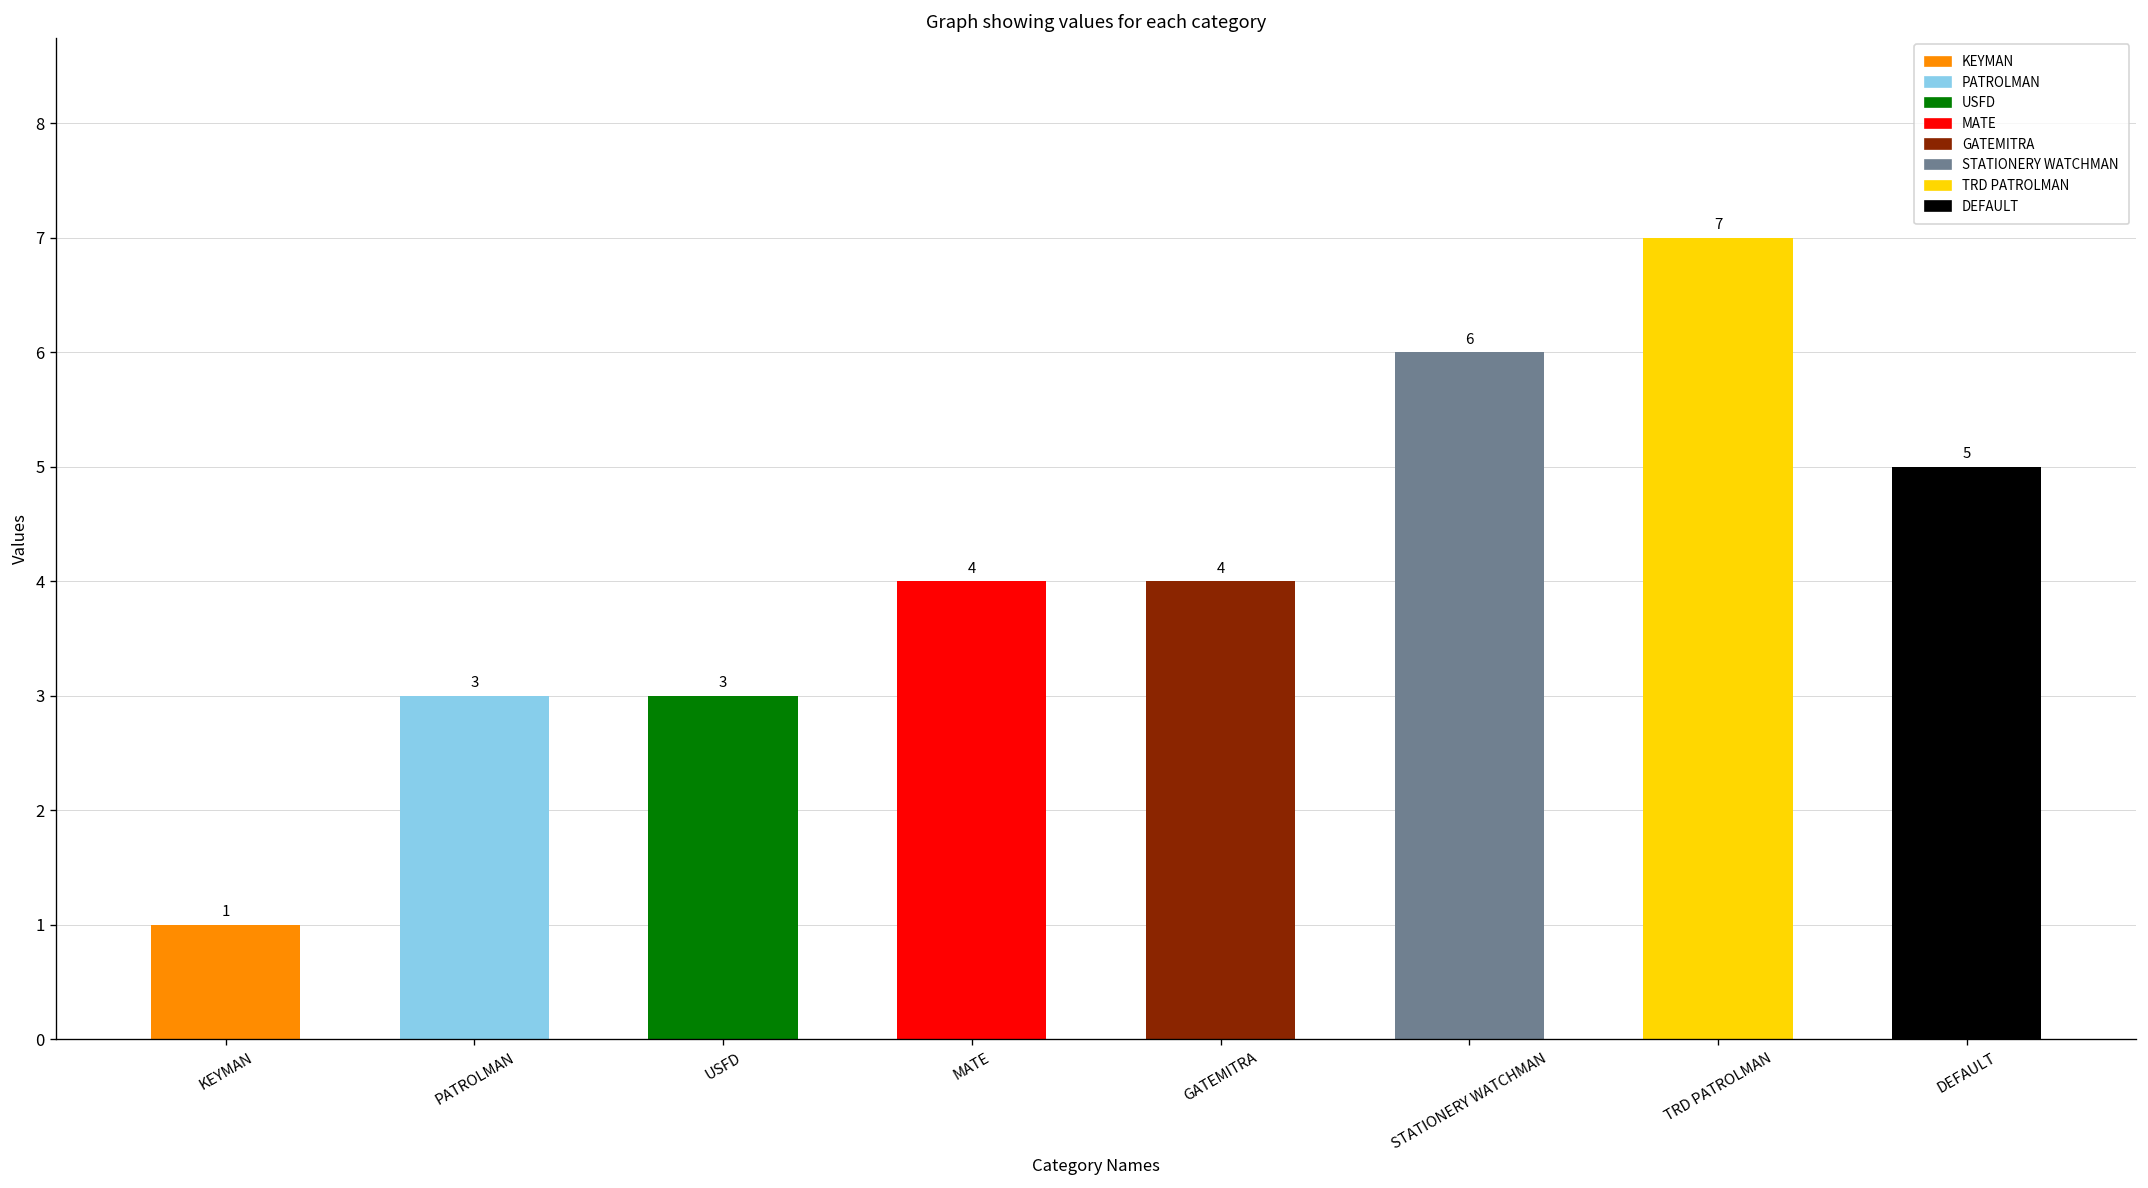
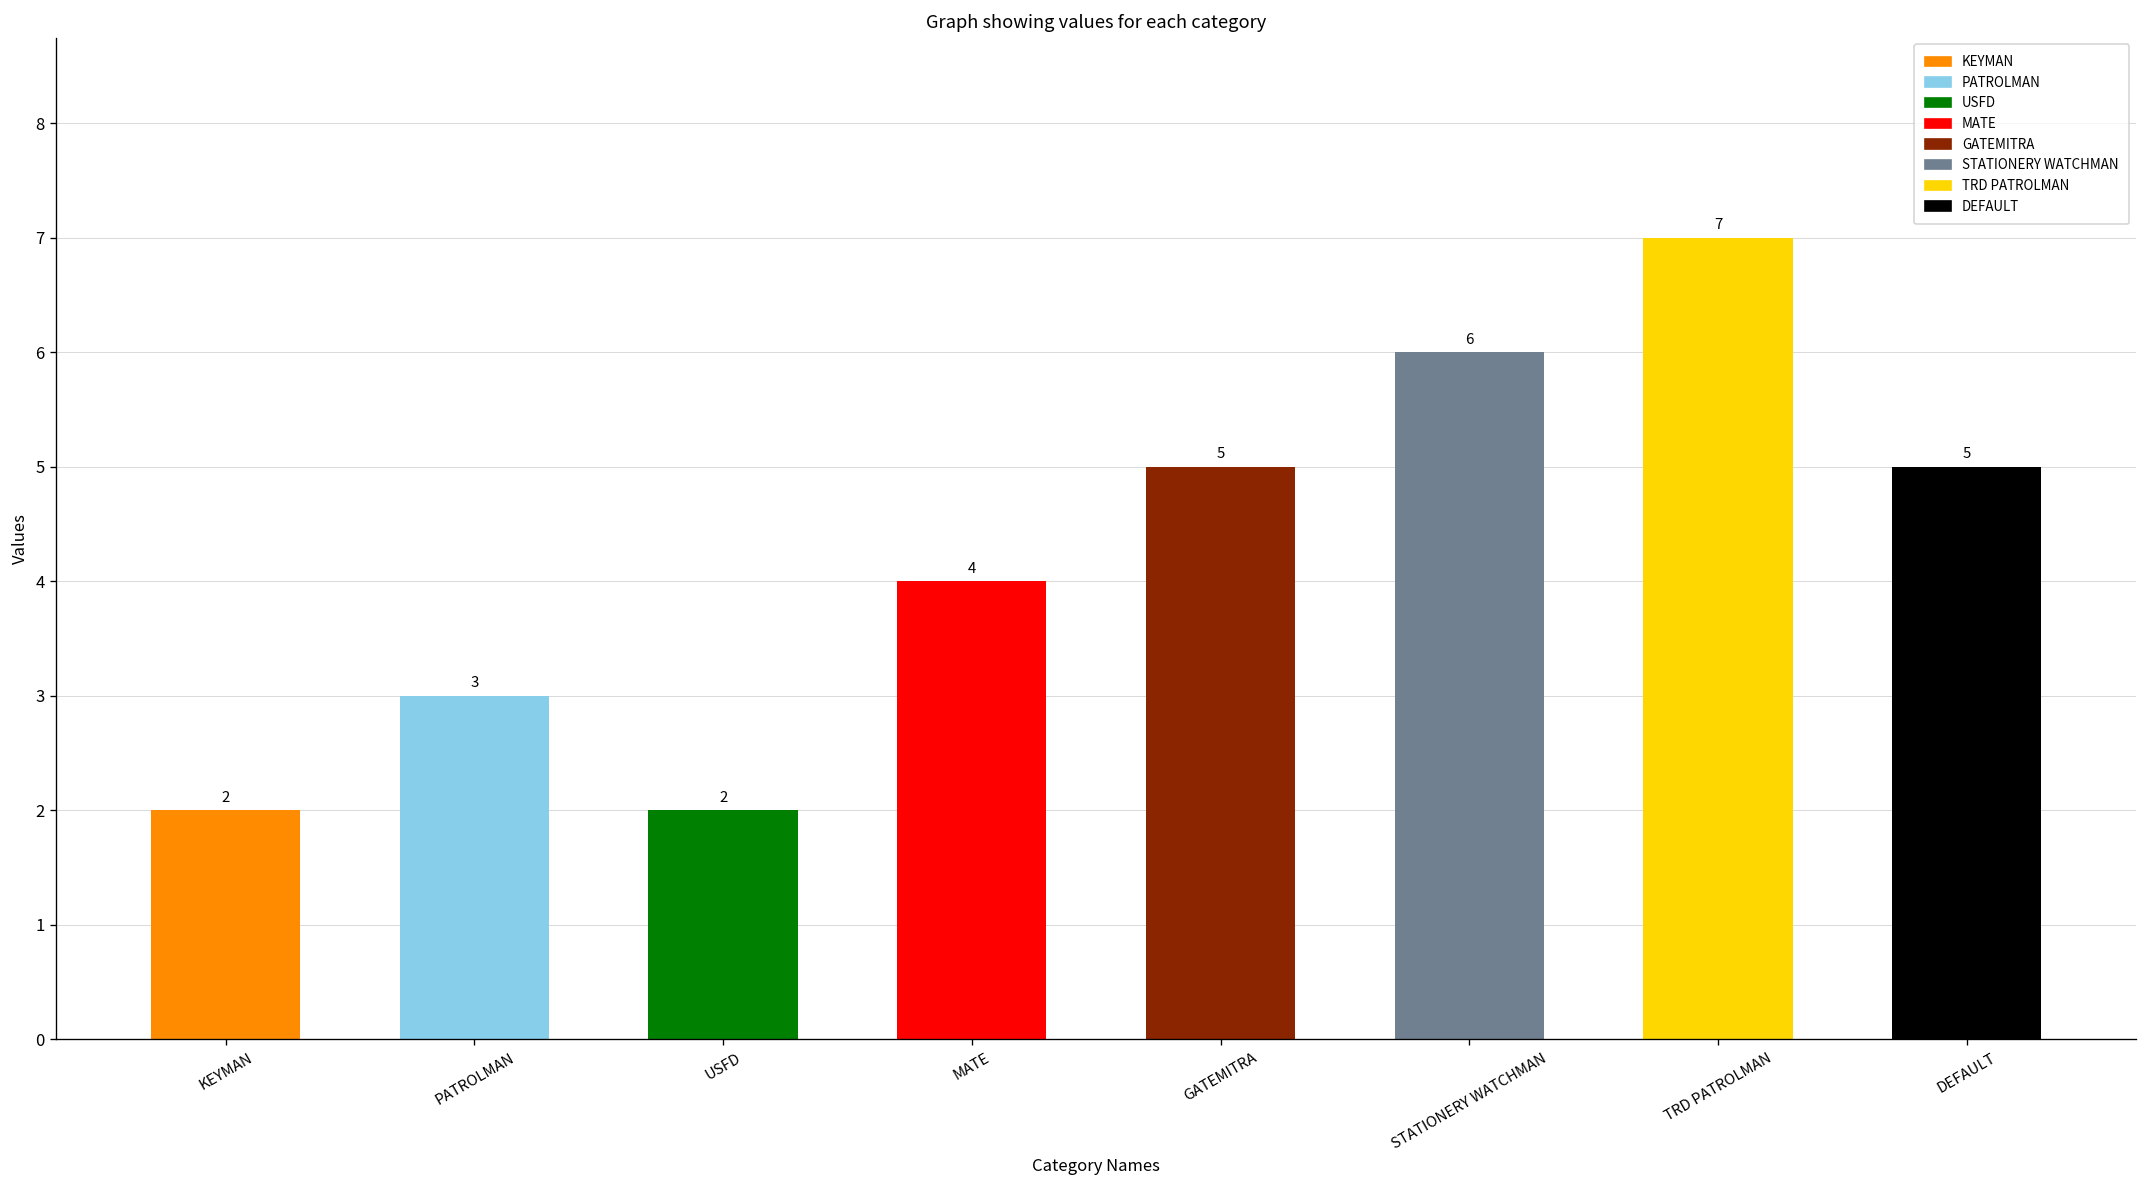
  {
-   "KEYMAN": 1,
+   "KEYMAN": 2,
    "PATROLMAN": 3,
-   "USFD": 3,
+   "USFD": 2,
    "MATE": 4,
-   "GATEMITRA": 4,
+   "GATEMITRA": 5,
    "STATIONERY WATCHMAN": 6,
    "TRD PATROLMAN": 7,
    "DEFAULT": 5
  }
